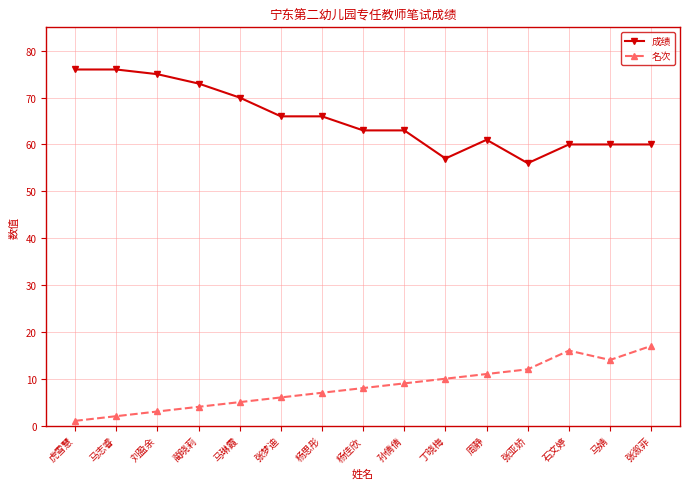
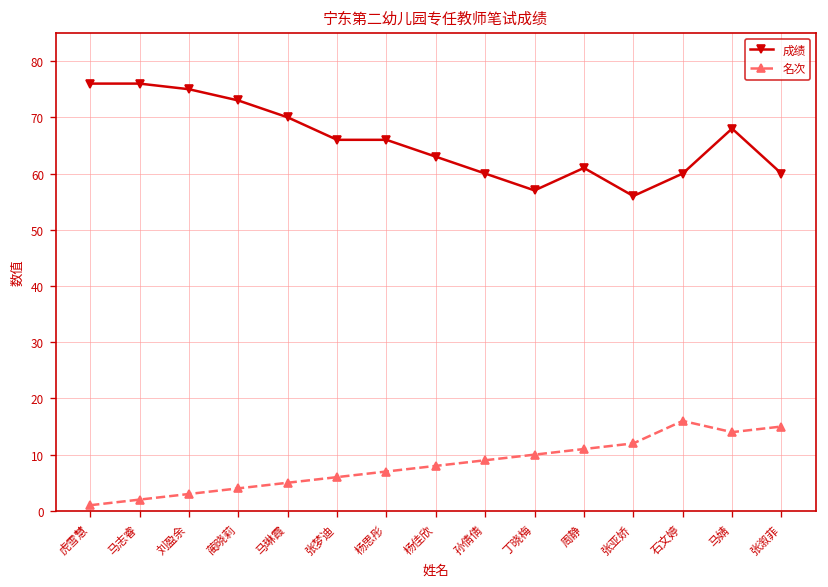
  {
    "成绩": {
      "虎雪慧": 76,
      "马志睿": 76,
      "刘盈余": 75,
      "蔺晓莉": 73,
      "马琳霞": 70,
      "张梦迪": 66,
      "杨思彤": 66,
      "杨佳欣": 63,
-     "孙倩倩": 63,
+     "孙倩倩": 60,
      "丁晓梅": 57,
      "周静": 61,
      "张亚娇": 56,
      "石文婷": 60,
-     "马婧": 60,
+     "马婧": 68,
      "张溆菲": 60
    },
    "名次": {
      "虎雪慧": 1,
      "马志睿": 2,
      "刘盈余": 3,
      "蔺晓莉": 4,
      "马琳霞": 5,
      "张梦迪": 6,
      "杨思彤": 7,
      "杨佳欣": 8,
      "孙倩倩": 9,
      "丁晓梅": 10,
      "周静": 11,
      "张亚娇": 12,
      "石文婷": 16,
      "马婧": 14,
-     "张溆菲": 17
+     "张溆菲": 15
    }
  }
